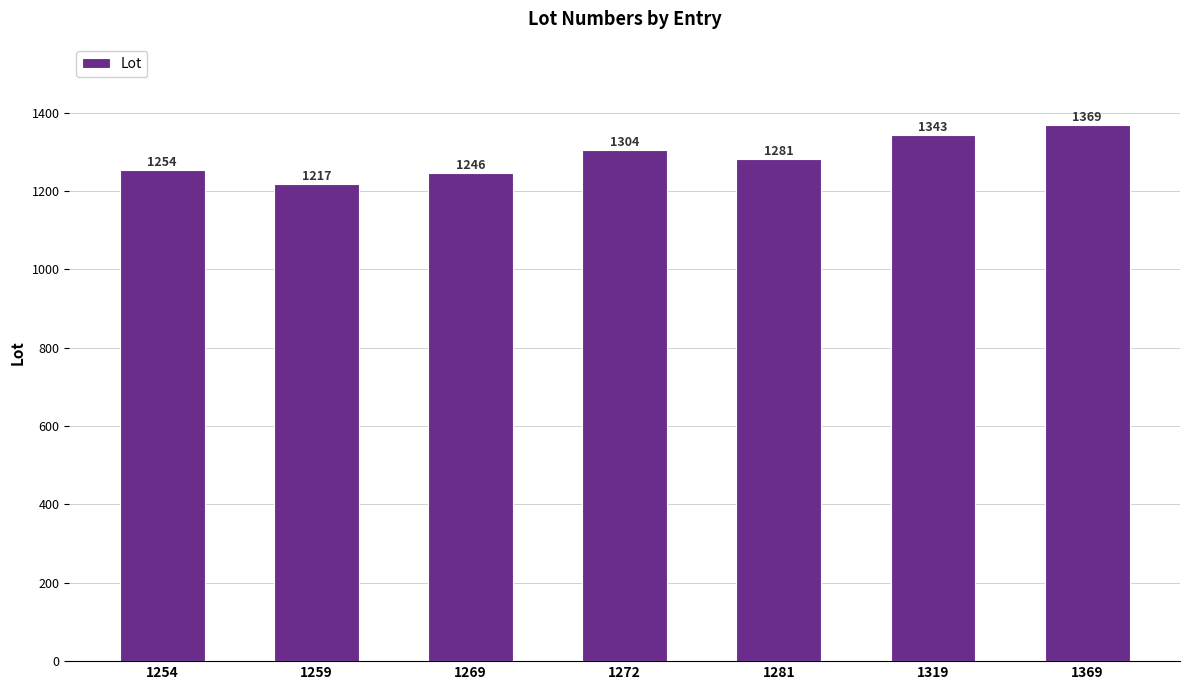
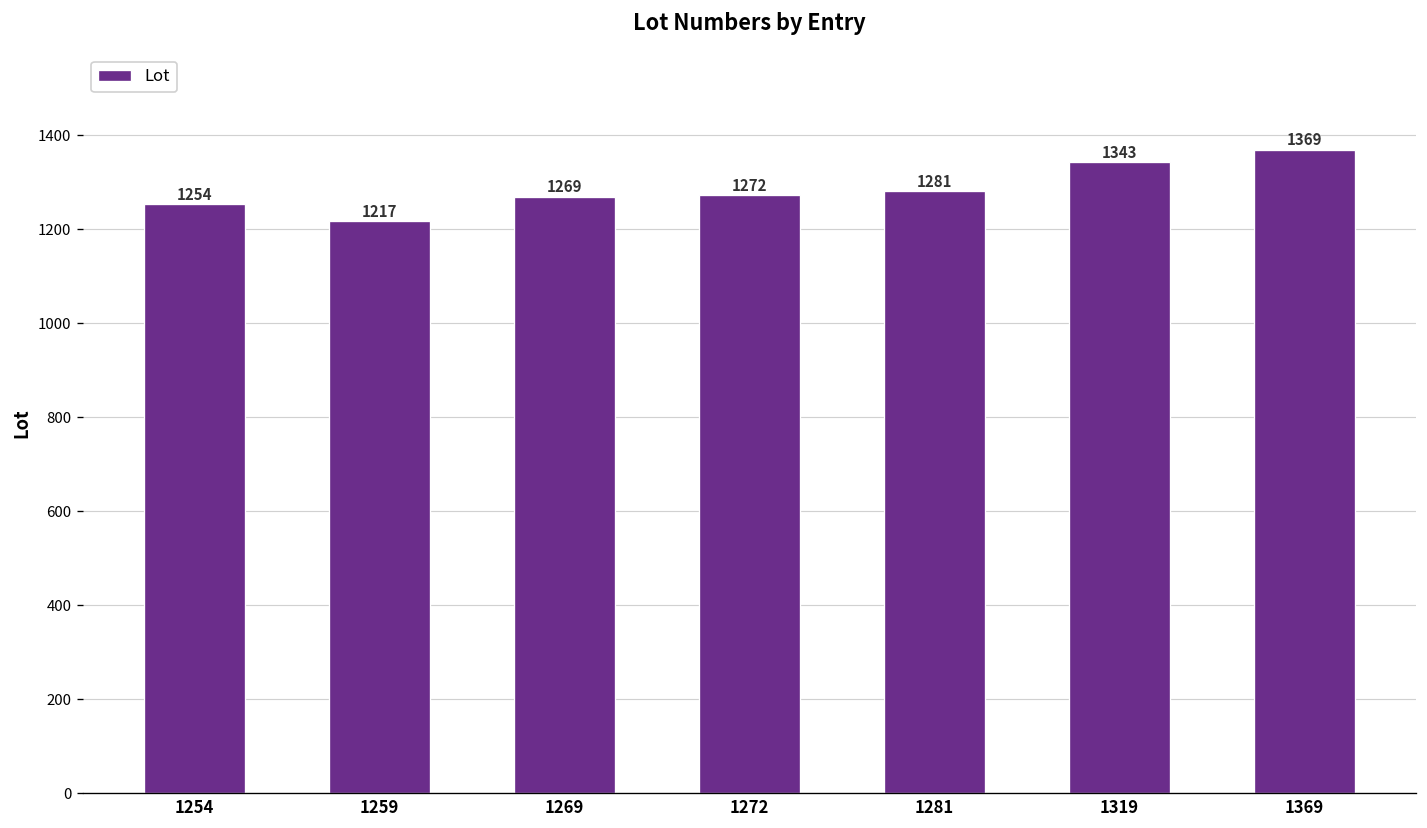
  {
    "1254": 1254,
    "1259": 1217,
-   "1269": 1246,
-   "1272": 1304,
+   "1269": 1269,
+   "1272": 1272,
    "1281": 1281,
    "1319": 1343,
    "1369": 1369
  }
